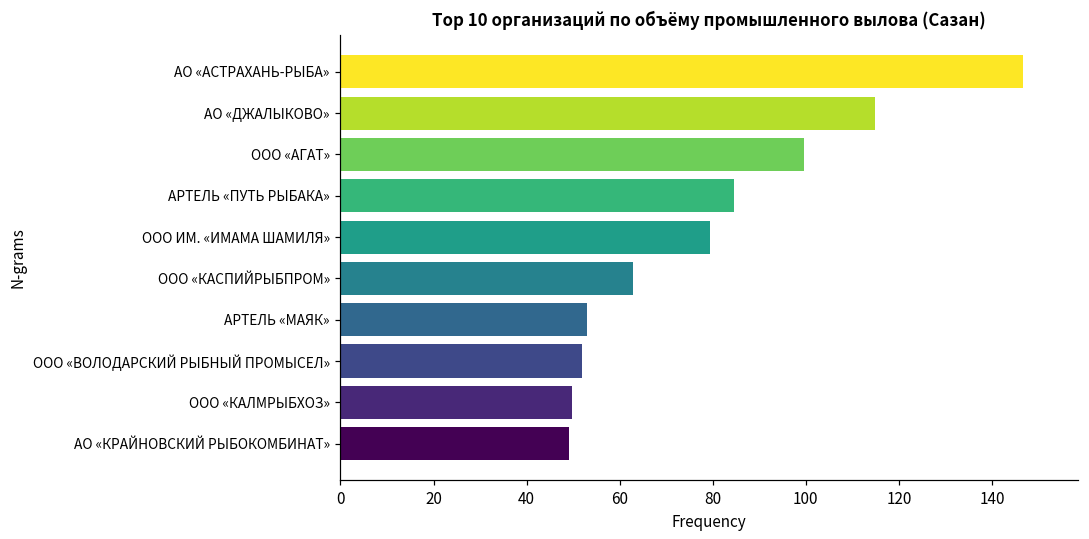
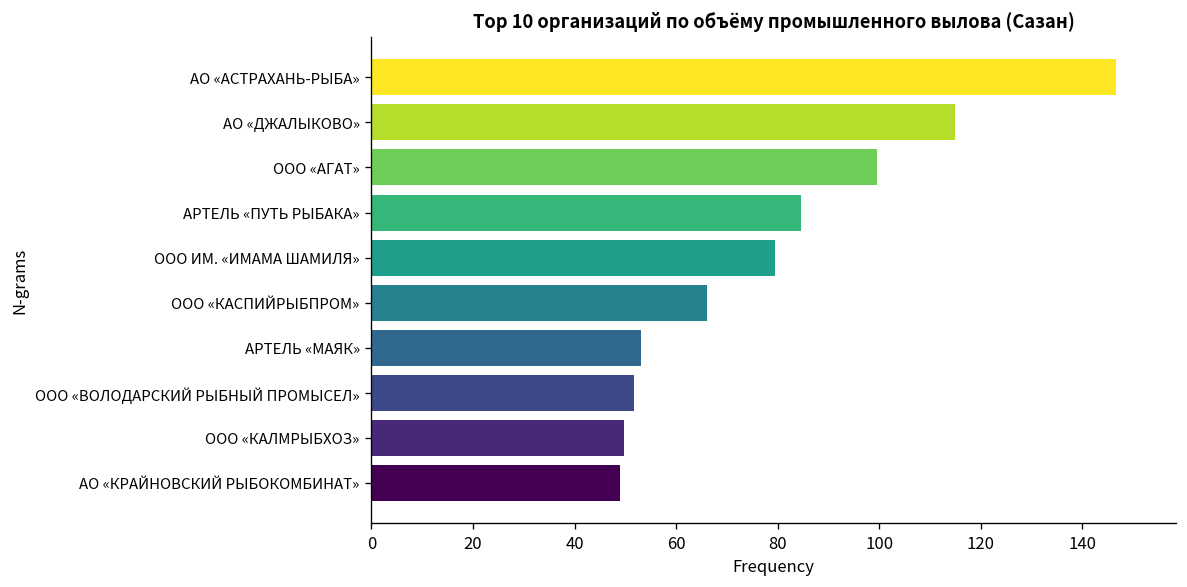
  {
    "АО «АСТРАХАНЬ-РЫБА»": 147,
    "АО «ДЖАЛЫКОВО»": 115,
    "ООО «АГАТ»": 100,
    "АРТЕЛЬ «ПУТЬ РЫБАКА»": 85,
    "ООО ИМ. «ИМАМА ШАМИЛЯ»": 79,
-   "ООО «КАСПИЙРЫБПРОМ»": 63,
+   "ООО «КАСПИЙРЫБПРОМ»": 66,
    "АРТЕЛЬ «МАЯК»": 53,
    "ООО «ВОЛОДАРСКИЙ РЫБНЫЙ ПРОМЫСЕЛ»": 52,
    "ООО «КАЛМРЫБХОЗ»": 50,
    "АО «КРАЙНОВСКИЙ РЫБОКОМБИНАТ»": 49
  }
